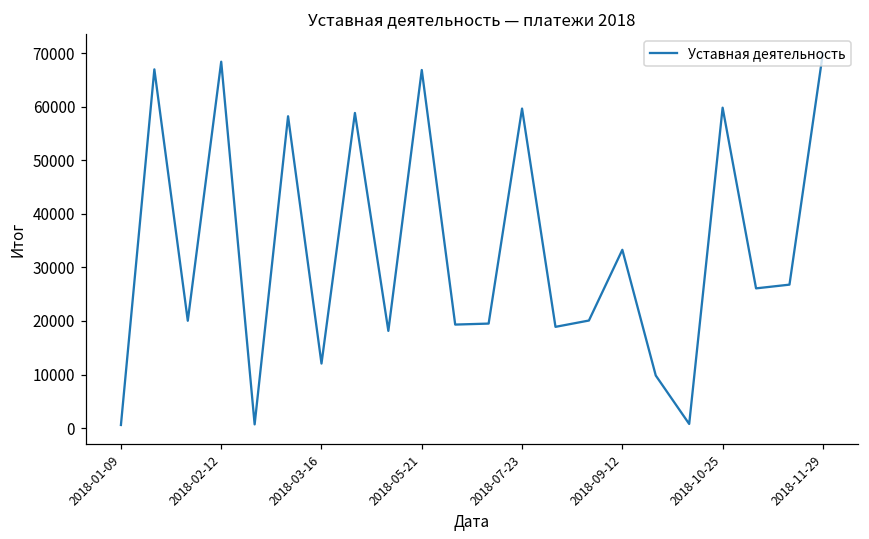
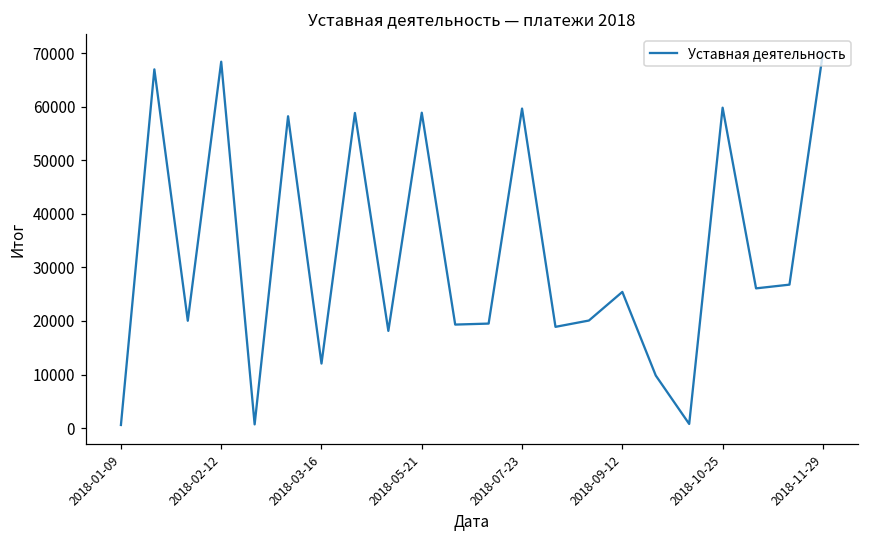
  {
    "2018-01-09": 1000,
    "2018-02-12": 68000,
    "2018-03-16": 12000,
-   "2018-05-21": 67000,
+   "2018-05-21": 59000,
    "2018-07-23": 60000,
-   "2018-09-12": 33000,
+   "2018-09-12": 25000,
    "2018-10-25": 60000
  }
